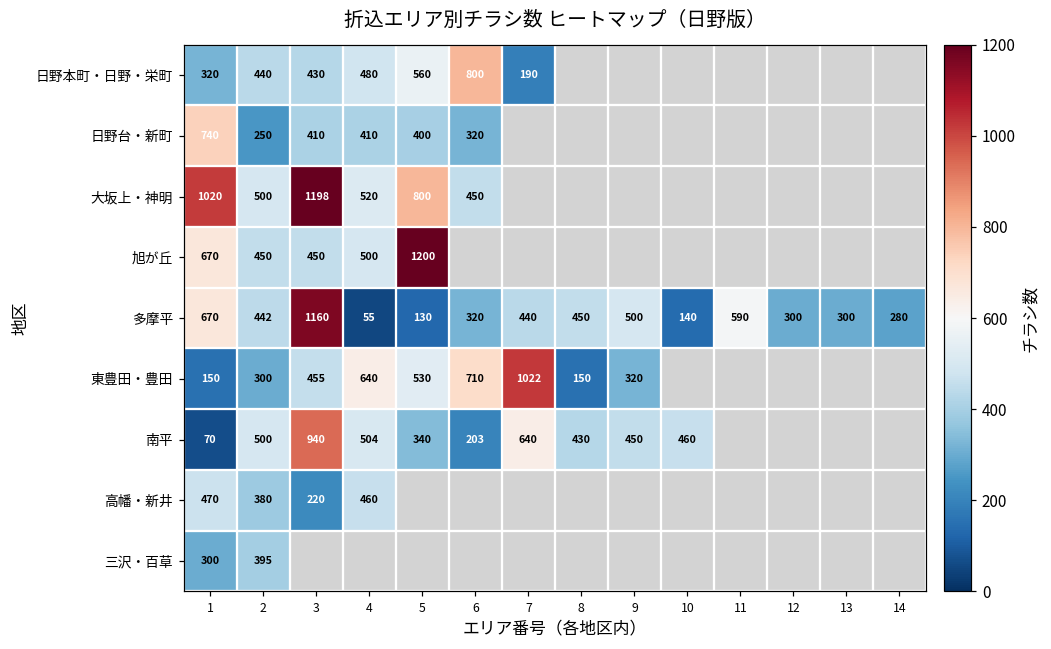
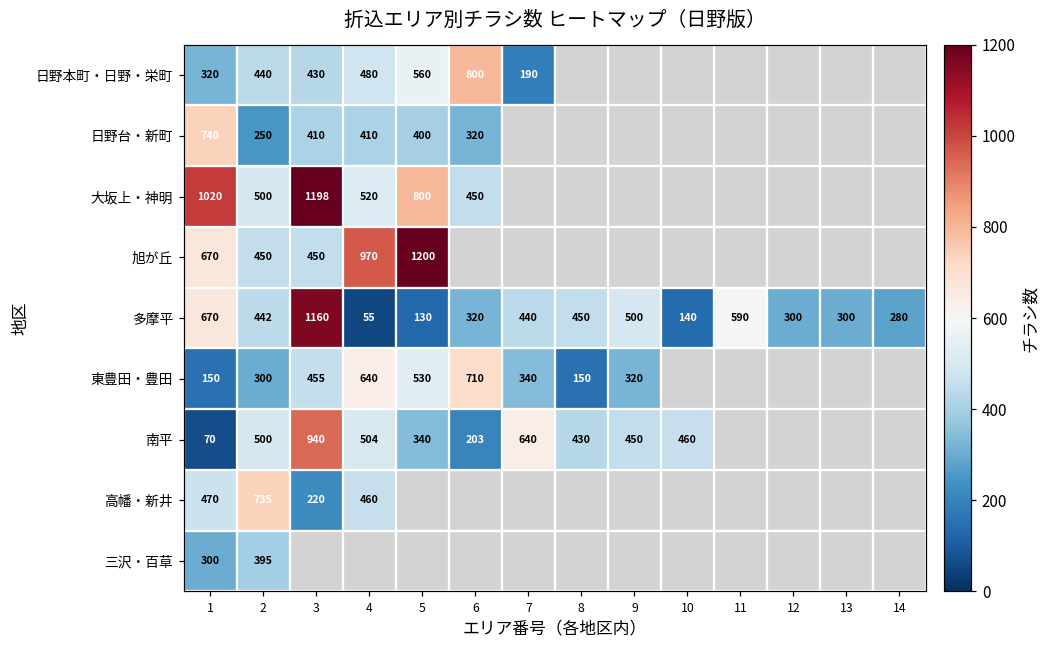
  {
    "日野本町・日野・栄町": {
      "1": 320,
      "2": 440,
      "3": 430,
      "4": 480,
      "5": 560,
      "6": 800,
      "7": 190
    },
    "日野台・新町": {
      "1": 740,
      "2": 250,
      "3": 410,
      "4": 410,
      "5": 400,
      "6": 320
    },
    "大坂上・神明": {
      "1": 1020,
      "2": 500,
      "3": 1198,
      "4": 520,
      "5": 800,
      "6": 450
    },
    "旭が丘": {
      "1": 670,
      "2": 450,
      "3": 450,
-     "4": 500,
+     "4": 970,
      "5": 1200
    },
    "多摩平": {
      "1": 670,
      "2": 442,
      "3": 1160,
      "4": 55,
      "5": 130,
      "6": 320,
      "7": 440,
      "8": 450,
      "9": 500,
      "10": 140,
      "11": 590,
      "12": 300,
      "13": 300,
      "14": 280
    },
    "東豊田・豊田": {
      "1": 150,
      "2": 300,
      "3": 455,
      "4": 640,
      "5": 530,
      "6": 710,
-     "7": 1022,
+     "7": 340,
      "8": 150,
      "9": 320
    },
    "南平": {
      "1": 70,
      "2": 500,
      "3": 940,
      "4": 504,
      "5": 340,
      "6": 203,
      "7": 640,
      "8": 430,
      "9": 450,
      "10": 460
    },
    "高幡・新井": {
      "1": 470,
-     "2": 380,
+     "2": 735,
      "3": 220,
      "4": 460
    },
    "三沢・百草": {
      "1": 300,
      "2": 395
    }
  }
